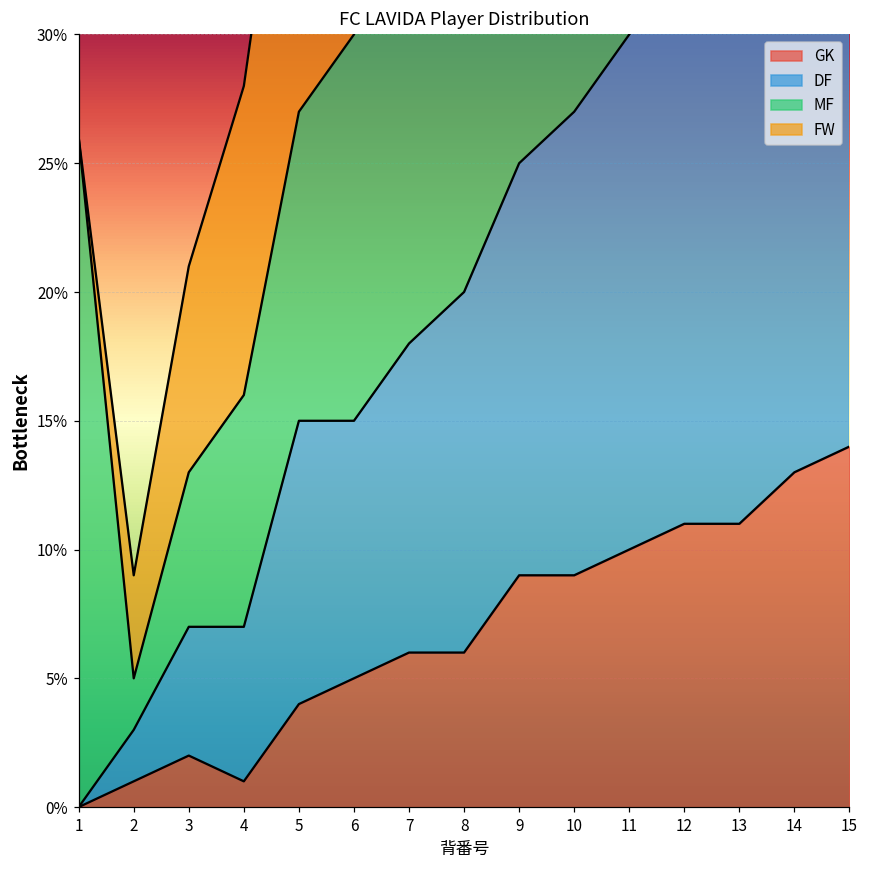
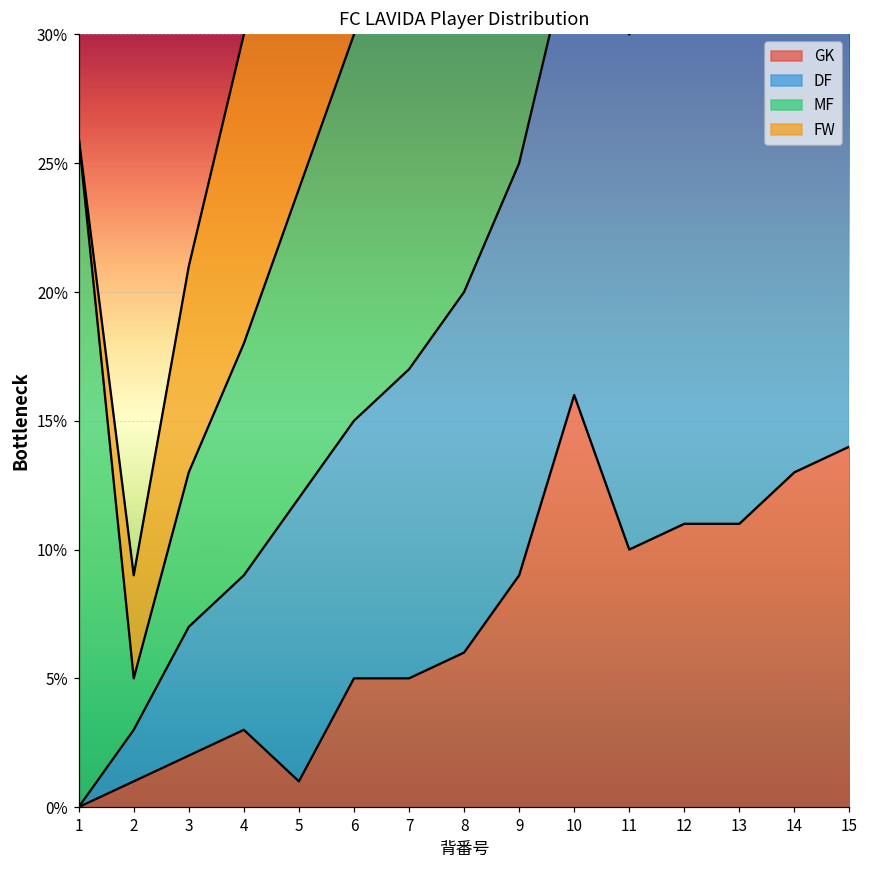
  {
    "GK": {
      "2": "1%",
      "3": "2%",
-     "4": "1%",
-     "5": "4%",
+     "4": "3%",
+     "5": "1%",
      "6": "5%",
-     "7": "6%",
+     "7": "5%",
      "8": "6%",
      "9": "9%",
-     "10": "9%",
+     "10": "16%",
      "11": "10%",
      "12": "11%",
      "13": "11%",
      "14": "13%",
      "15": "14%"
    },
    "DF": {
      "2": "2%",
      "3": "5%",
      "4": "6%",
      "5": "11%",
      "6": "10%",
      "7": "12%",
      "8": "14%",
      "9": "16%",
      "11": "20%"
    },
    "MF": {
      "2": "2%",
      "3": "6%",
      "4": "9%",
      "5": "12%",
      "6": "15%"
    },
    "FW": {
      "2": "4%",
      "3": "8%",
      "4": "12%"
    }
  }
